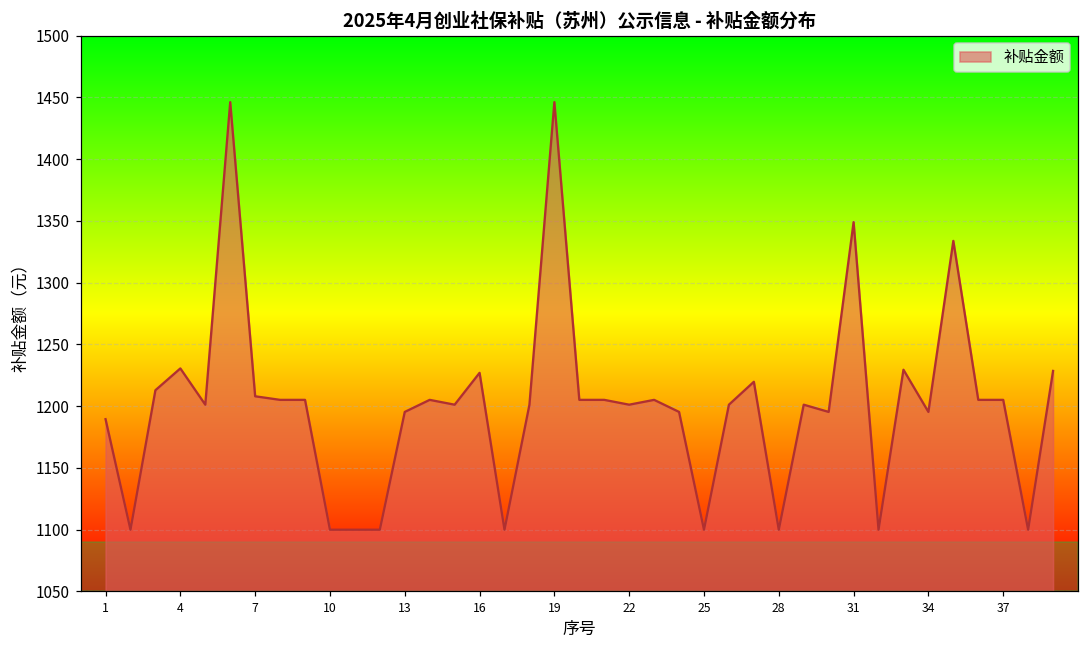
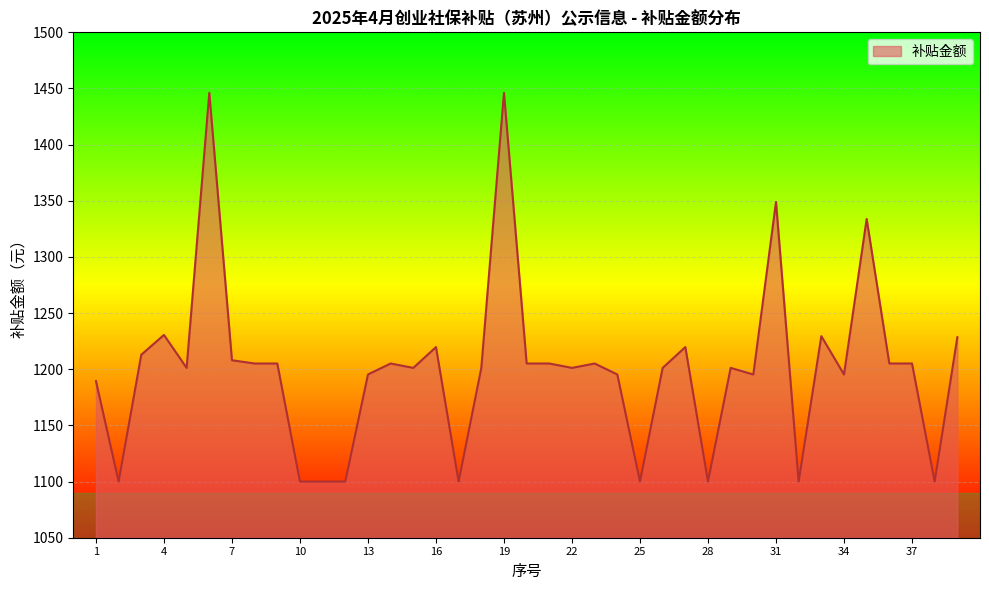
  {
    "1": 1189,
    "4": 1231,
    "7": 1208,
    "10": 1100,
    "13": 1195,
-   "16": 1227,
+   "16": 1220,
    "19": 1446,
    "22": 1201,
    "25": 1100,
    "28": 1100,
    "31": 1349,
    "34": 1195,
    "37": 1205
  }
